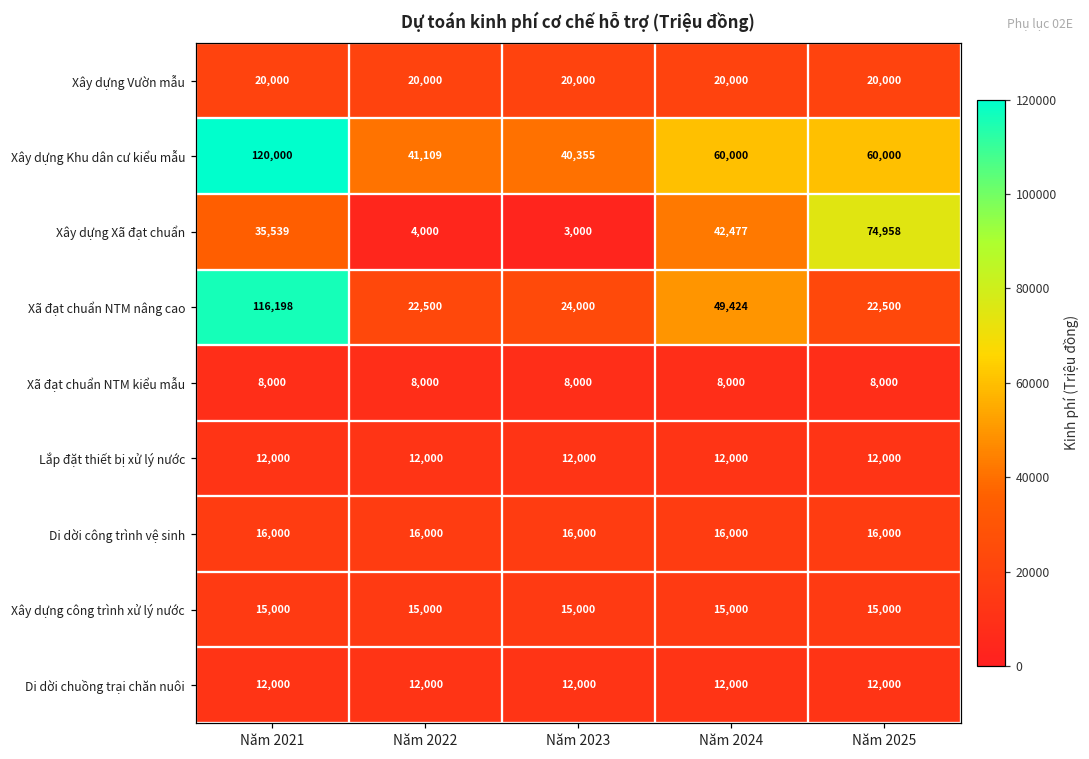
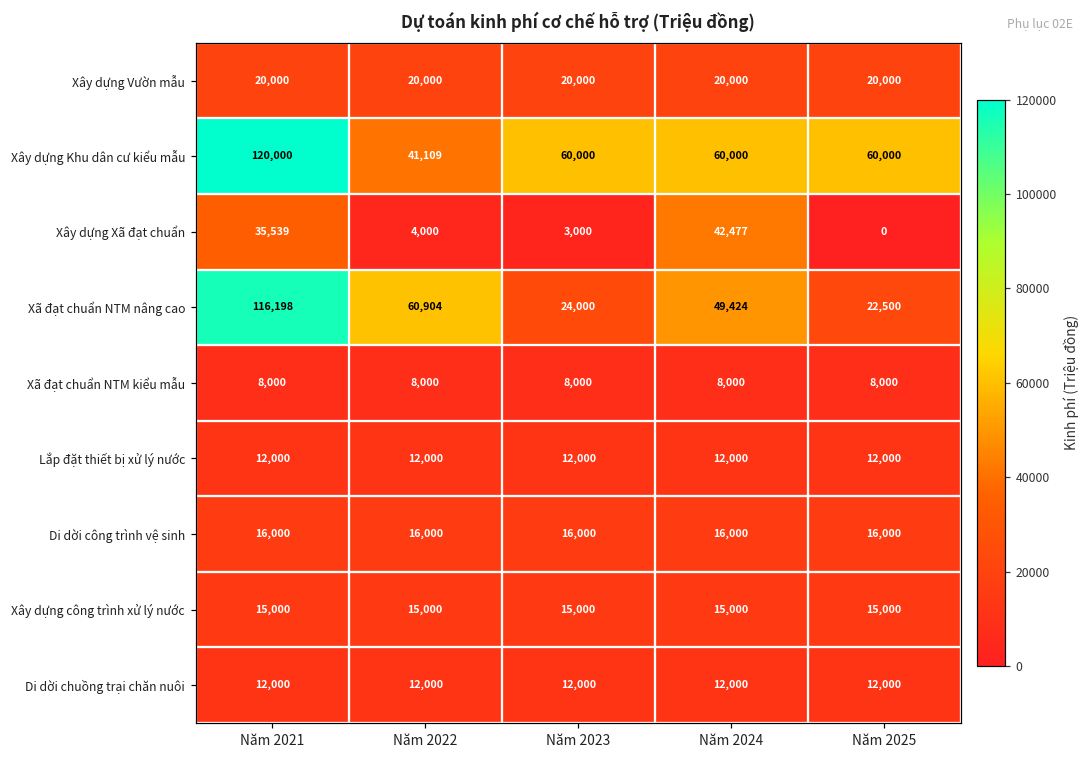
  {
    "Xây dựng Vườn mẫu": {
      "Năm 2021": "20,000",
      "Năm 2022": "20,000",
      "Năm 2023": "20,000",
      "Năm 2024": "20,000",
      "Năm 2025": "20,000"
    },
    "Xây dựng Khu dân cư kiểu mẫu": {
      "Năm 2021": "120,000",
      "Năm 2022": "41,109",
-     "Năm 2023": "40,355",
+     "Năm 2023": "60,000",
      "Năm 2024": "60,000",
      "Năm 2025": "60,000"
    },
    "Xây dựng Xã đạt chuẩn": {
      "Năm 2021": "35,539",
      "Năm 2022": "4,000",
      "Năm 2023": "3,000",
      "Năm 2024": "42,477",
-     "Năm 2025": "74,958"
+     "Năm 2025": "0"
    },
    "Xã đạt chuẩn NTM nâng cao": {
      "Năm 2021": "116,198",
-     "Năm 2022": "22,500",
+     "Năm 2022": "60,904",
      "Năm 2023": "24,000",
      "Năm 2024": "49,424",
      "Năm 2025": "22,500"
    },
    "Xã đạt chuẩn NTM kiểu mẫu": {
      "Năm 2021": "8,000",
      "Năm 2022": "8,000",
      "Năm 2023": "8,000",
      "Năm 2024": "8,000",
      "Năm 2025": "8,000"
    },
    "Lắp đặt thiết bị xử lý nước": {
      "Năm 2021": "12,000",
      "Năm 2022": "12,000",
      "Năm 2023": "12,000",
      "Năm 2024": "12,000",
      "Năm 2025": "12,000"
    },
    "Di dời công trình vệ sinh": {
      "Năm 2021": "16,000",
      "Năm 2022": "16,000",
      "Năm 2023": "16,000",
      "Năm 2024": "16,000",
      "Năm 2025": "16,000"
    },
    "Xây dựng công trình xử lý nước": {
      "Năm 2021": "15,000",
      "Năm 2022": "15,000",
      "Năm 2023": "15,000",
      "Năm 2024": "15,000",
      "Năm 2025": "15,000"
    },
    "Di dời chuồng trại chăn nuôi": {
      "Năm 2021": "12,000",
      "Năm 2022": "12,000",
      "Năm 2023": "12,000",
      "Năm 2024": "12,000",
      "Năm 2025": "12,000"
    }
  }
